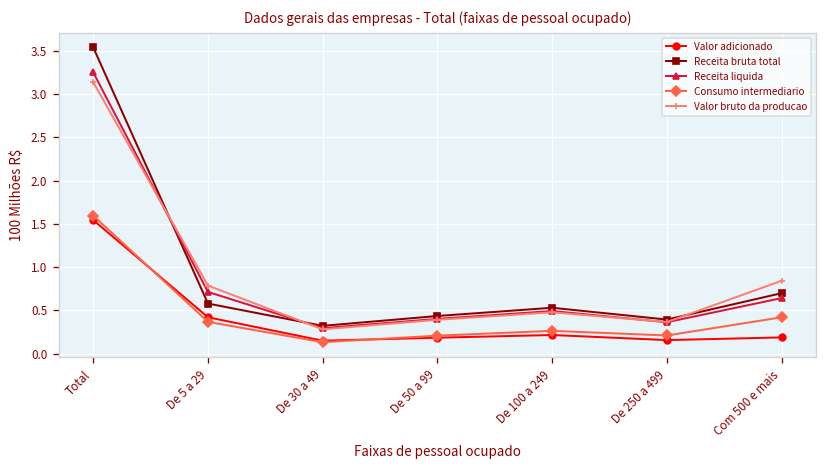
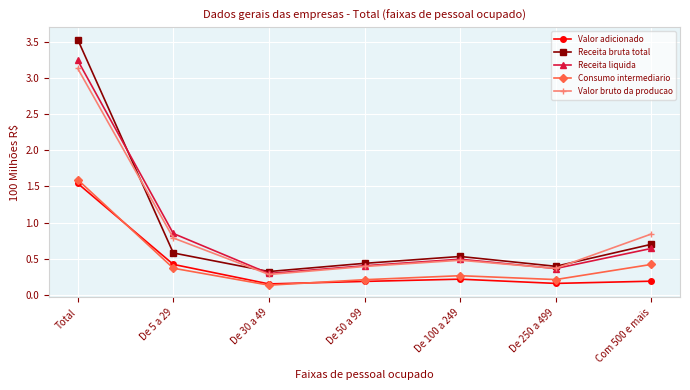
  {
    "Valor adicionado": {
      "Total": 1.5,
      "De 5 a 29": 0.4,
      "De 100 a 249": 0.2,
      "De 250 a 499": 0.2,
      "Com 500 e mais": 0.2
    },
    "Receita bruta total": {
      "Total": 3.5,
      "De 5 a 29": 0.6,
      "De 100 a 249": 0.5,
      "Com 500 e mais": 0.7
    },
    "Receita liquida": {
      "Total": 3.2,
-     "De 5 a 29": 0.7,
+     "De 5 a 29": 0.8,
      "Com 500 e mais": 0.6
    }
  }
